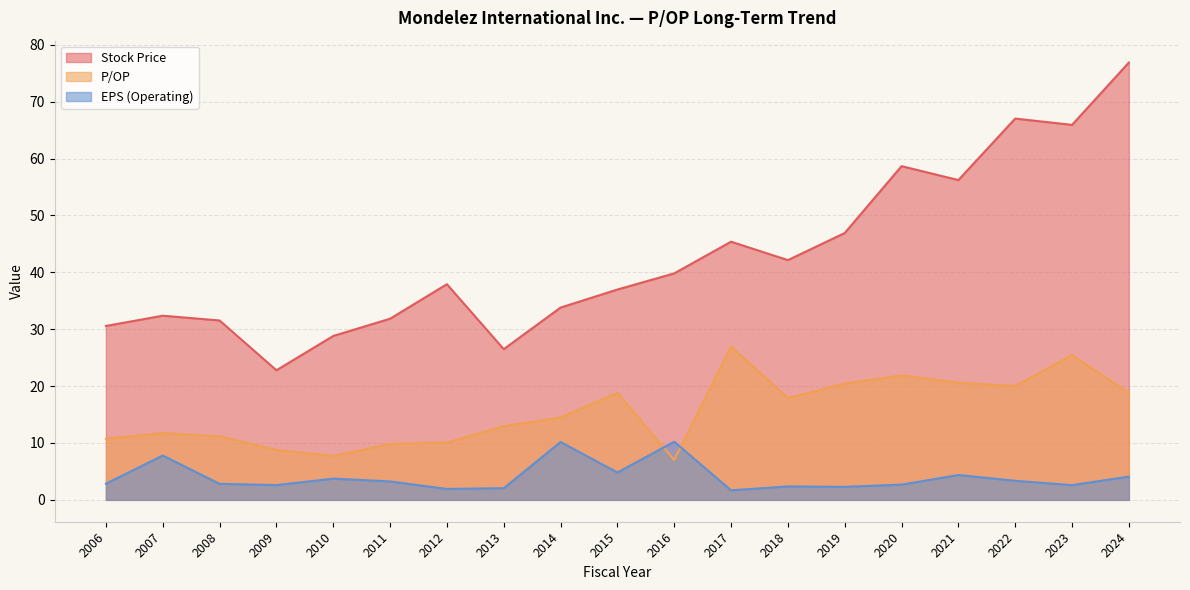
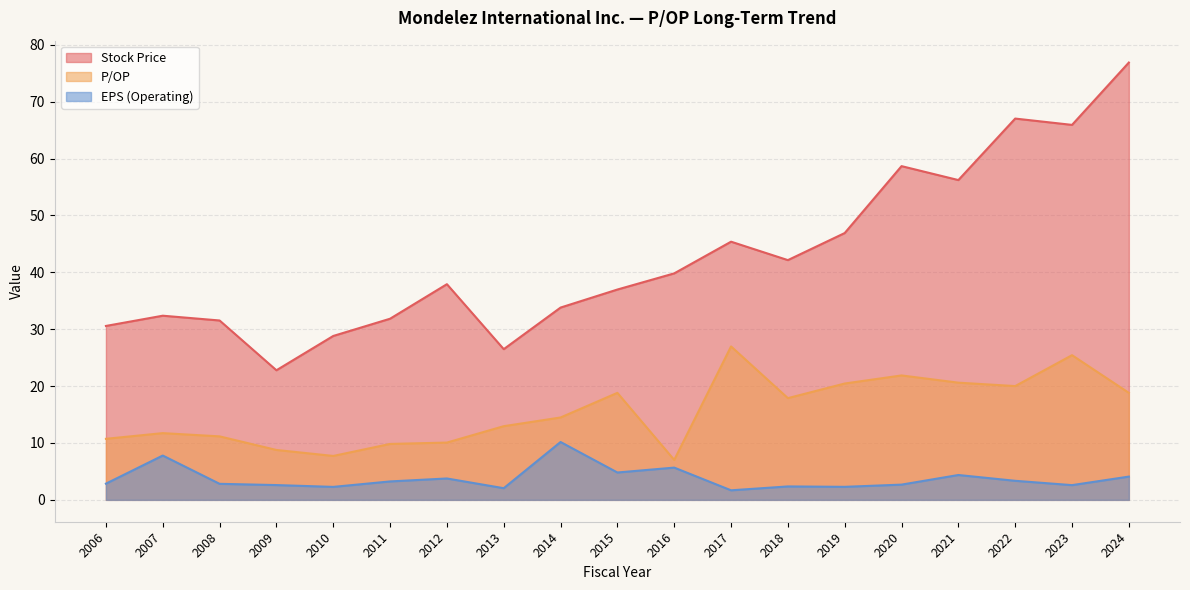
  {
    "EPS (Operating)": {
      "2006": 3,
      "2007": 8,
      "2008": 3,
      "2009": 3,
-     "2010": 4,
+     "2010": 2,
      "2011": 3,
-     "2012": 2,
+     "2012": 4,
      "2013": 2,
      "2014": 10,
      "2015": 5,
-     "2016": 10,
+     "2016": 6,
      "2017": 2,
      "2018": 2,
      "2019": 2,
      "2020": 3,
      "2021": 4,
      "2022": 3,
      "2023": 3,
      "2024": 4
    }
  }
